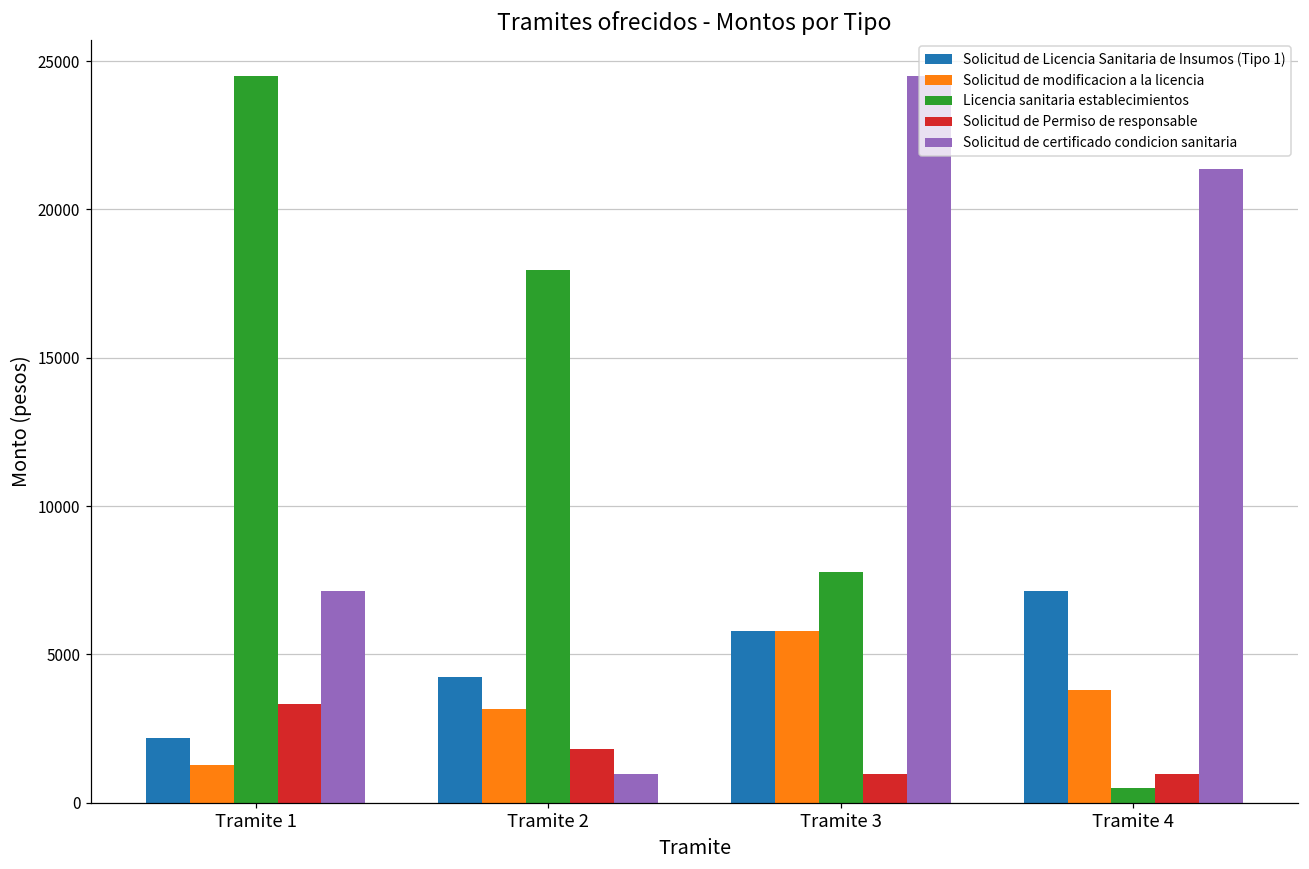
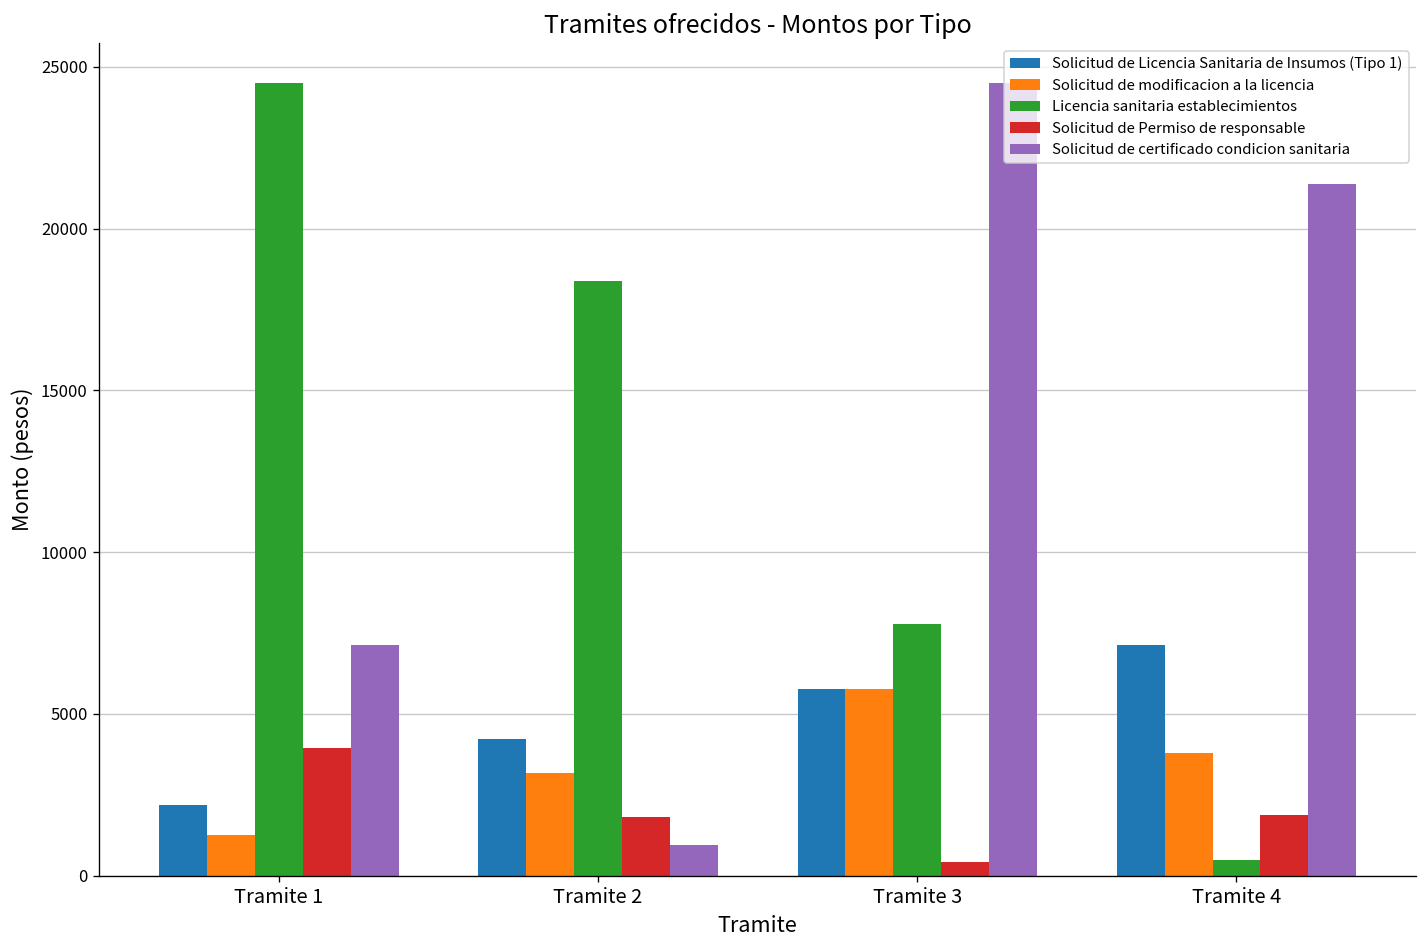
  {
    "Solicitud de Licencia Sanitaria de Insumos (Tipo 1)": {
      "Tramite 1": 2200,
      "Tramite 2": 4200,
      "Tramite 3": 5800,
      "Tramite 4": 7100
    },
    "Solicitud de modificacion a la licencia": {
      "Tramite 1": 1300,
      "Tramite 2": 3200,
      "Tramite 3": 5800,
      "Tramite 4": 3800
    },
    "Licencia sanitaria establecimientos": {
      "Tramite 1": 24500,
-     "Tramite 2": 18000,
+     "Tramite 2": 18400,
      "Tramite 3": 7800,
      "Tramite 4": 500
    },
    "Solicitud de Permiso de responsable": {
-     "Tramite 1": 3300,
+     "Tramite 1": 4000,
      "Tramite 2": 1800,
-     "Tramite 3": 1000,
-     "Tramite 4": 1000
+     "Tramite 3": 400,
+     "Tramite 4": 1900
    },
    "Solicitud de certificado condicion sanitaria": {
      "Tramite 1": 7100,
      "Tramite 2": 1000,
      "Tramite 4": 21400
    }
  }
